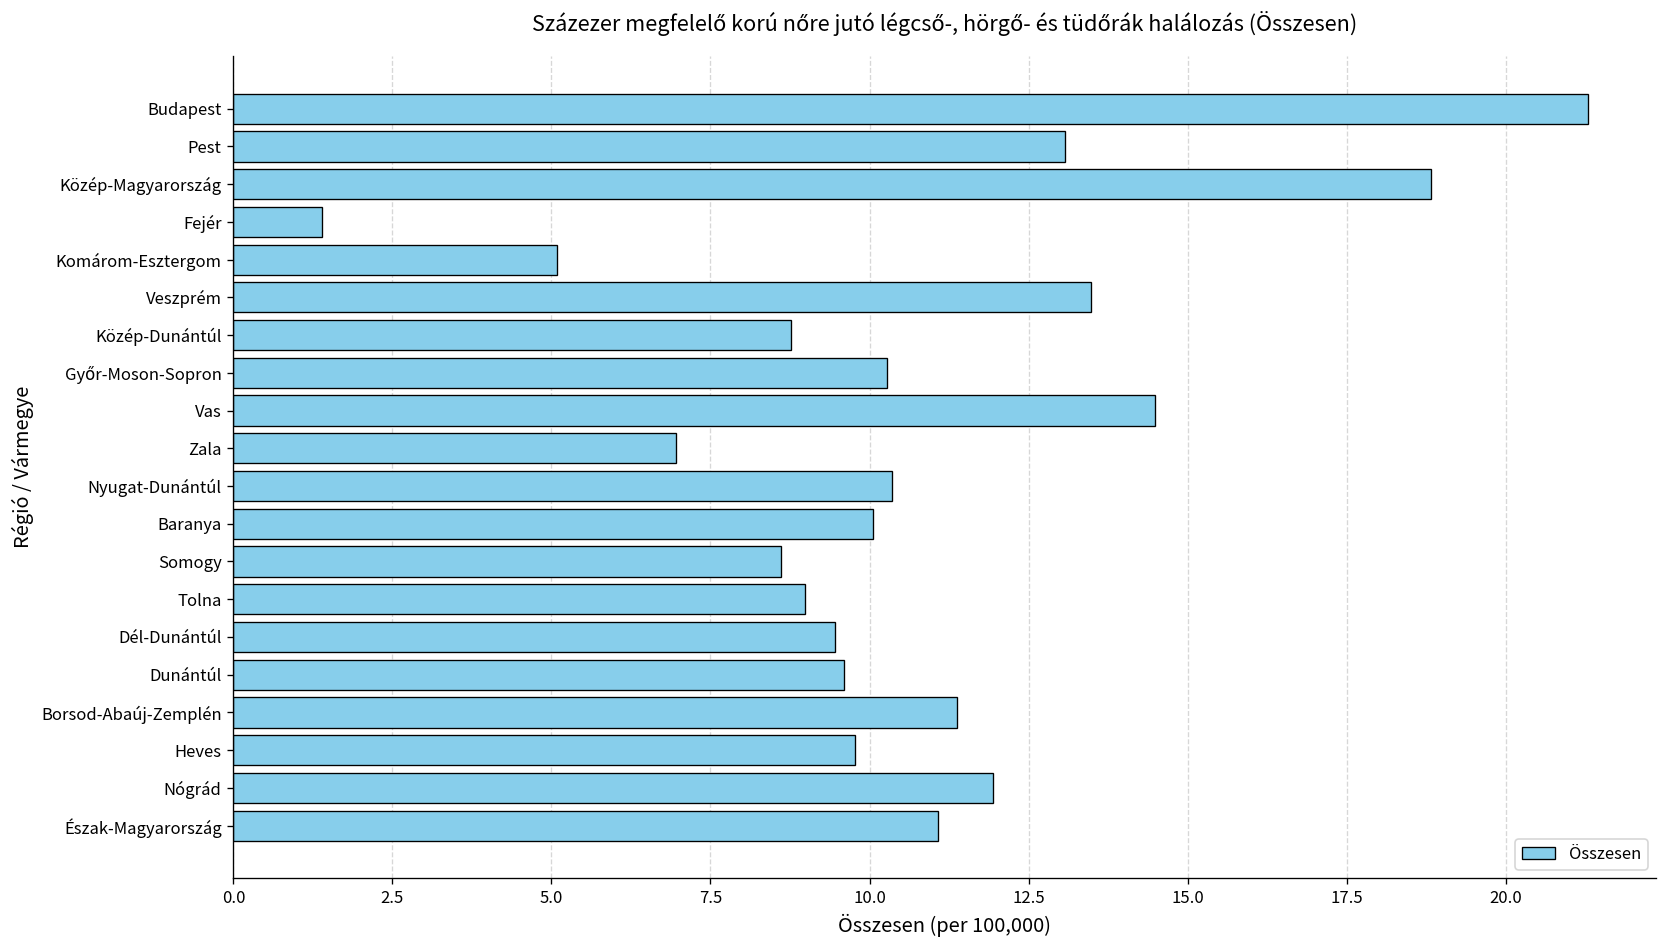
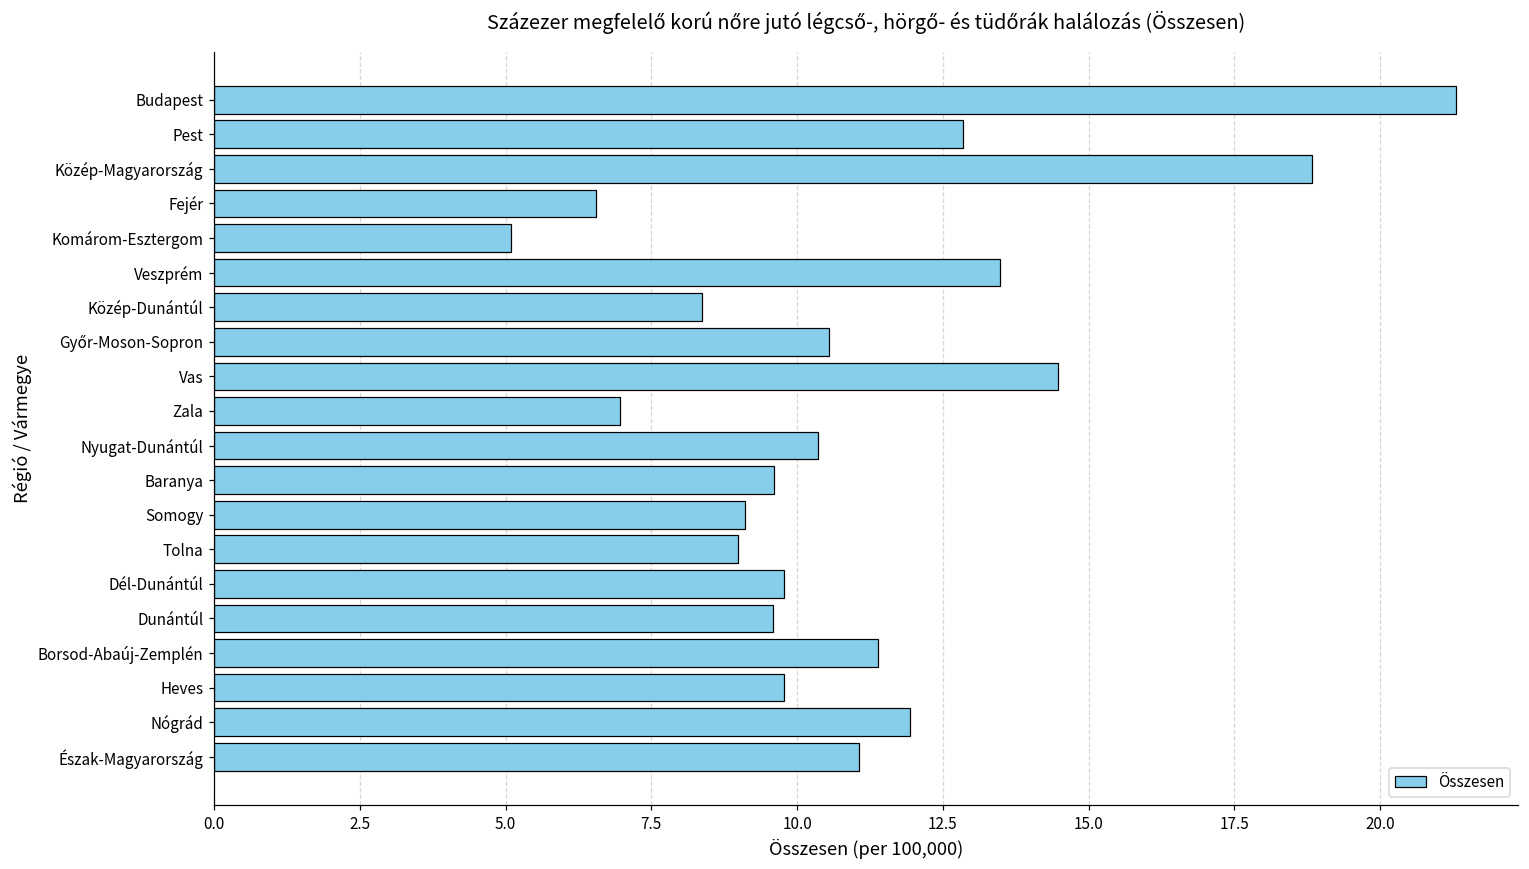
  {
    "Budapest": 21.3,
-   "Pest": 13.1,
+   "Pest": 12.8,
    "Közép-Magyarország": 18.8,
-   "Fejér": 1.4,
+   "Fejér": 6.5,
    "Komárom-Esztergom": 5.1,
    "Veszprém": 13.5,
-   "Közép-Dunántúl": 8.8,
-   "Győr-Moson-Sopron": 10.3,
+   "Közép-Dunántúl": 8.4,
+   "Győr-Moson-Sopron": 10.5,
    "Vas": 14.5,
    "Zala": 7.0,
    "Nyugat-Dunántúl": 10.4,
-   "Baranya": 10.1,
-   "Somogy": 8.6,
+   "Baranya": 9.6,
+   "Somogy": 9.1,
    "Tolna": 9.0,
-   "Dél-Dunántúl": 9.5,
+   "Dél-Dunántúl": 9.8,
    "Dunántúl": 9.6,
    "Borsod-Abaúj-Zemplén": 11.4,
    "Heves": 9.8,
    "Nógrád": 11.9,
    "Észak-Magyarország": 11.1
  }
